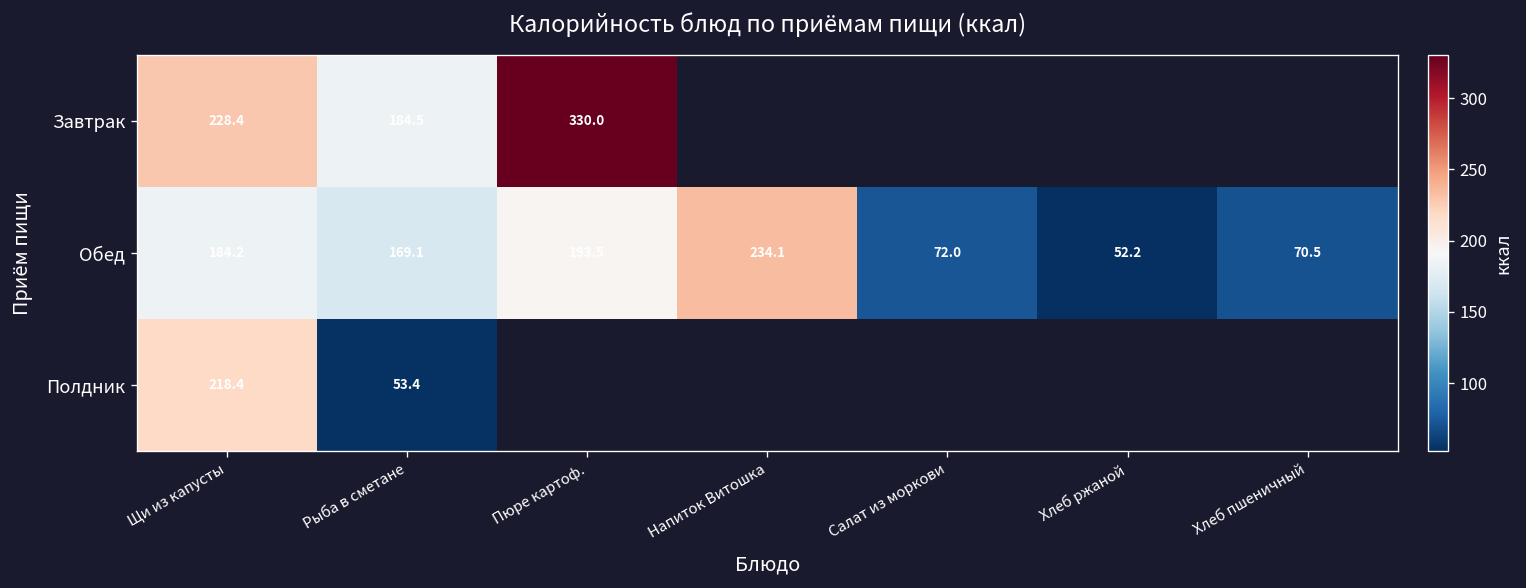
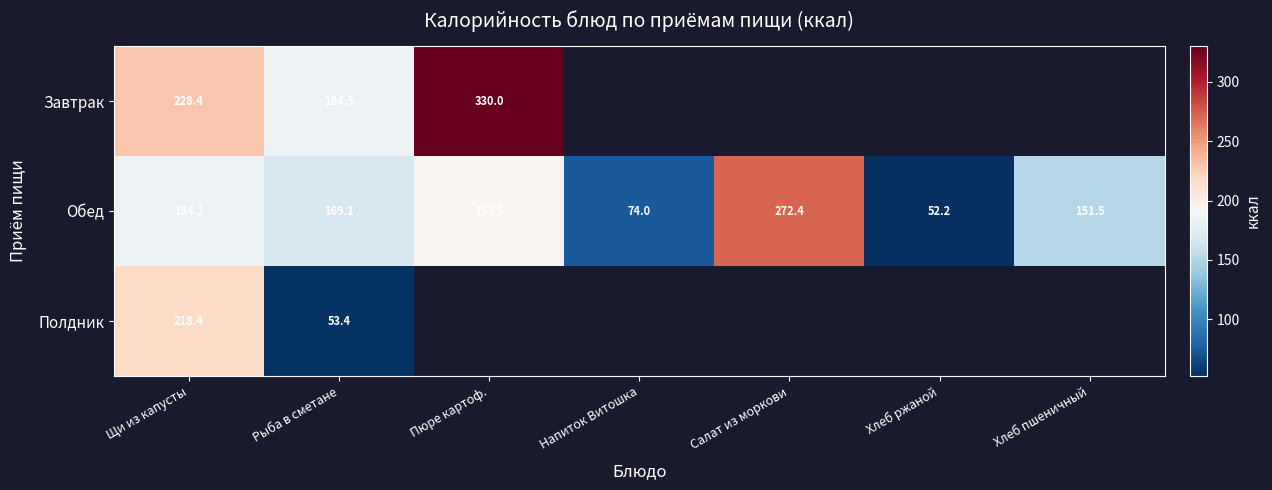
  {
    "Завтрак": {
      "Щи из капусты": 228.4,
      "Пюре картоф.": 330.0
    },
    "Обед": {
-     "Напиток Витошка": 234.1,
-     "Салат из моркови": 72.0,
+     "Напиток Витошка": 74.0,
+     "Салат из моркови": 272.4,
      "Хлеб ржаной": 52.2,
-     "Хлеб пшеничный": 70.5
+     "Хлеб пшеничный": 151.5
    },
    "Полдник": {
      "Щи из капусты": 218.4,
      "Рыба в сметане": 53.4
    }
  }
